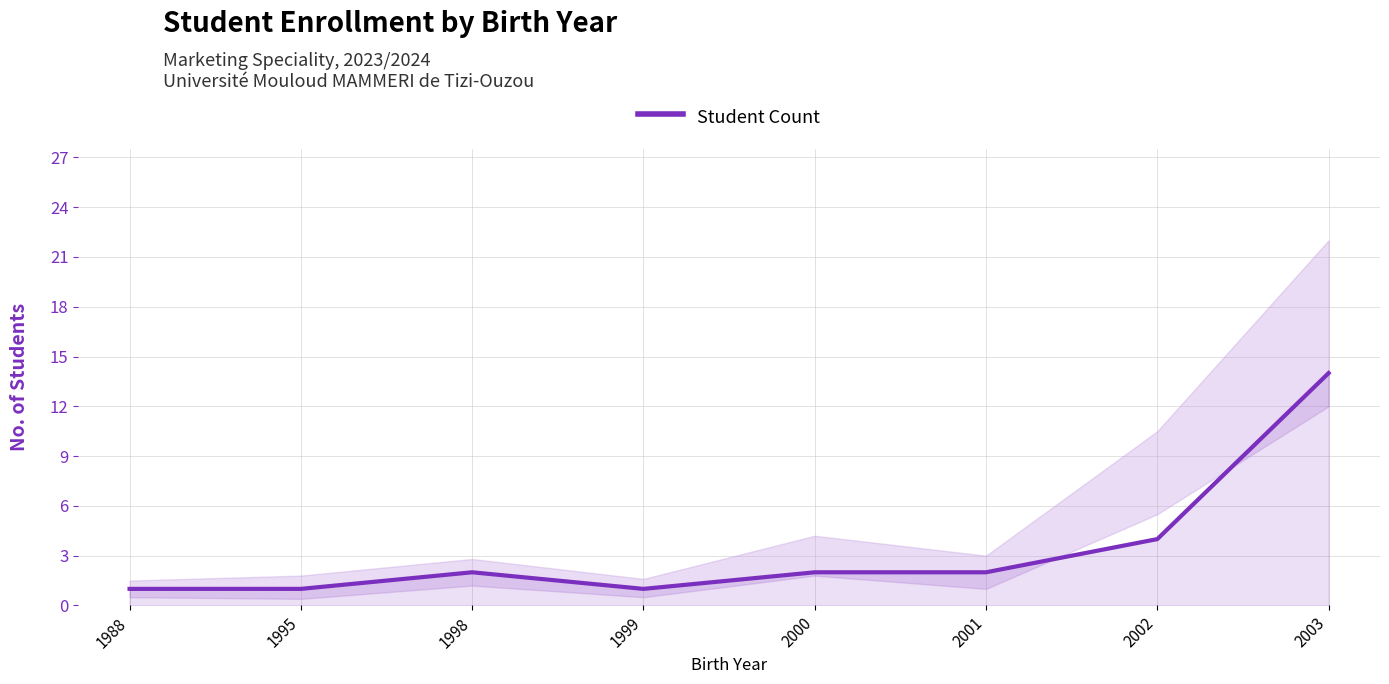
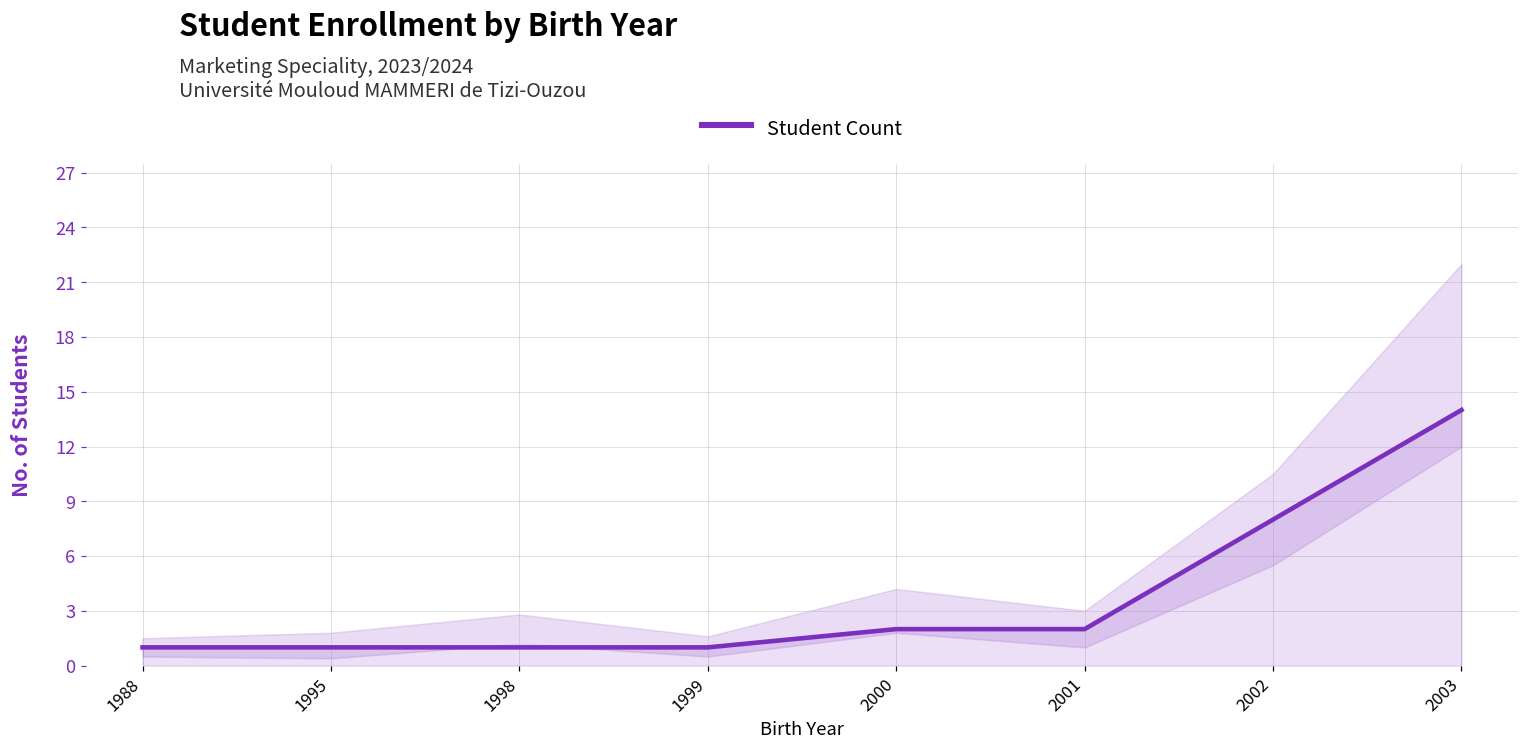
  {
    "Student Count": {
      "1988": 1,
      "1995": 1,
-     "1998": 2,
+     "1998": 1,
      "1999": 1,
      "2000": 2,
      "2001": 2,
-     "2002": 4,
+     "2002": 8,
      "2003": 14
    }
  }
